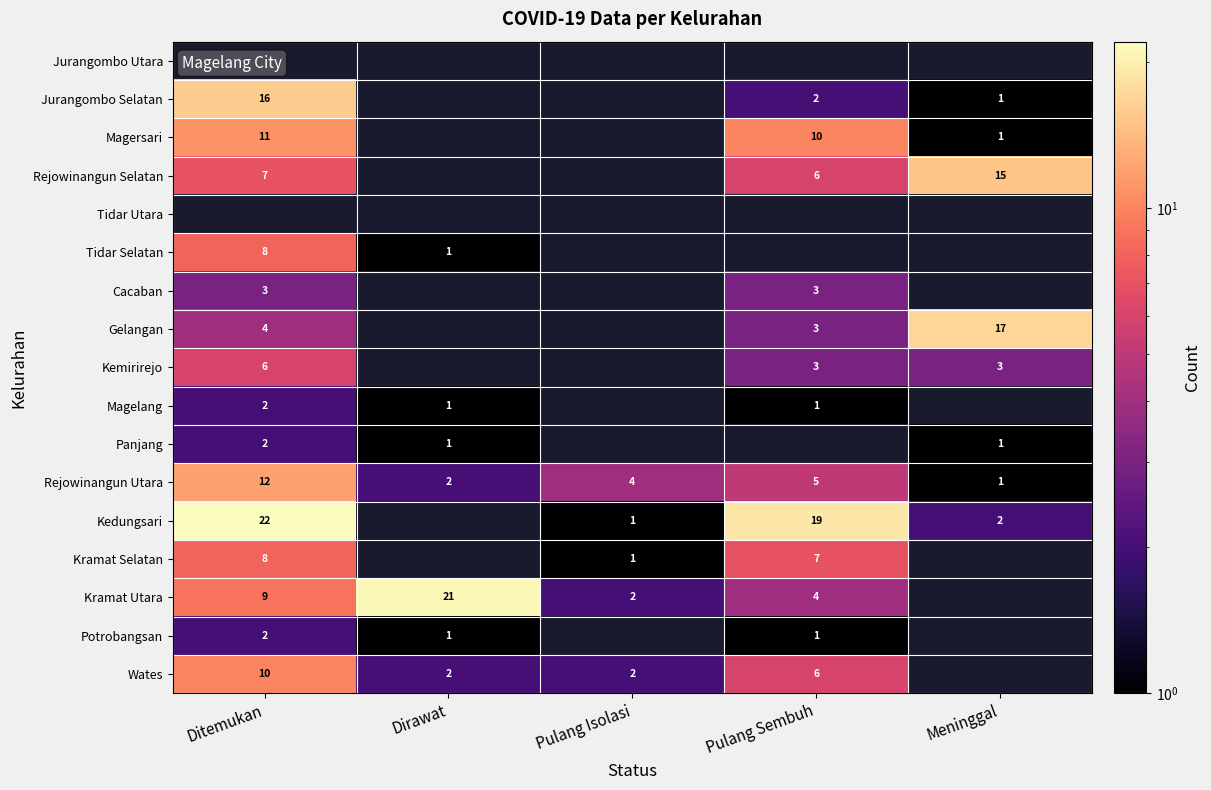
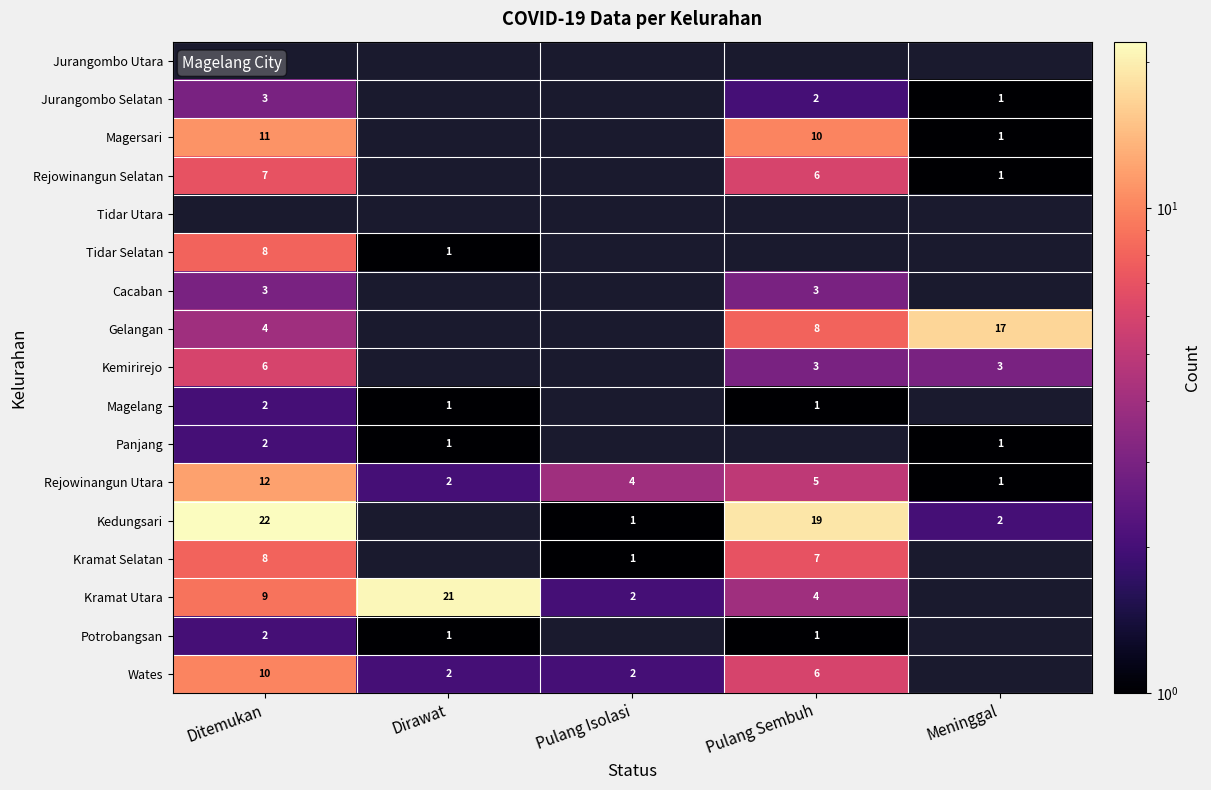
  {
    "Jurangombo Selatan": {
-     "Ditemukan": 16,
+     "Ditemukan": 3,
      "Pulang Sembuh": 2,
      "Meninggal": 1
    },
    "Magersari": {
      "Ditemukan": 11,
      "Pulang Sembuh": 10,
      "Meninggal": 1
    },
    "Rejowinangun Selatan": {
      "Ditemukan": 7,
      "Pulang Sembuh": 6,
-     "Meninggal": 15
+     "Meninggal": 1
    },
    "Tidar Selatan": {
      "Ditemukan": 8,
      "Dirawat": 1
    },
    "Cacaban": {
      "Ditemukan": 3,
      "Pulang Sembuh": 3
    },
    "Gelangan": {
      "Ditemukan": 4,
-     "Pulang Sembuh": 3,
+     "Pulang Sembuh": 8,
      "Meninggal": 17
    },
    "Kemirirejo": {
      "Ditemukan": 6,
      "Pulang Sembuh": 3,
      "Meninggal": 3
    },
    "Magelang": {
      "Ditemukan": 2,
      "Dirawat": 1,
      "Pulang Sembuh": 1
    },
    "Panjang": {
      "Ditemukan": 2,
      "Dirawat": 1,
      "Meninggal": 1
    },
    "Rejowinangun Utara": {
      "Ditemukan": 12,
      "Dirawat": 2,
      "Pulang Isolasi": 4,
      "Pulang Sembuh": 5,
      "Meninggal": 1
    },
    "Kedungsari": {
      "Ditemukan": 22,
      "Pulang Isolasi": 1,
      "Pulang Sembuh": 19,
      "Meninggal": 2
    },
    "Kramat Selatan": {
      "Ditemukan": 8,
      "Pulang Isolasi": 1,
      "Pulang Sembuh": 7
    },
    "Kramat Utara": {
      "Ditemukan": 9,
      "Dirawat": 21,
      "Pulang Isolasi": 2,
      "Pulang Sembuh": 4
    },
    "Potrobangsan": {
      "Ditemukan": 2,
      "Dirawat": 1,
      "Pulang Sembuh": 1
    },
    "Wates": {
      "Ditemukan": 10,
      "Dirawat": 2,
      "Pulang Isolasi": 2,
      "Pulang Sembuh": 6
    }
  }
